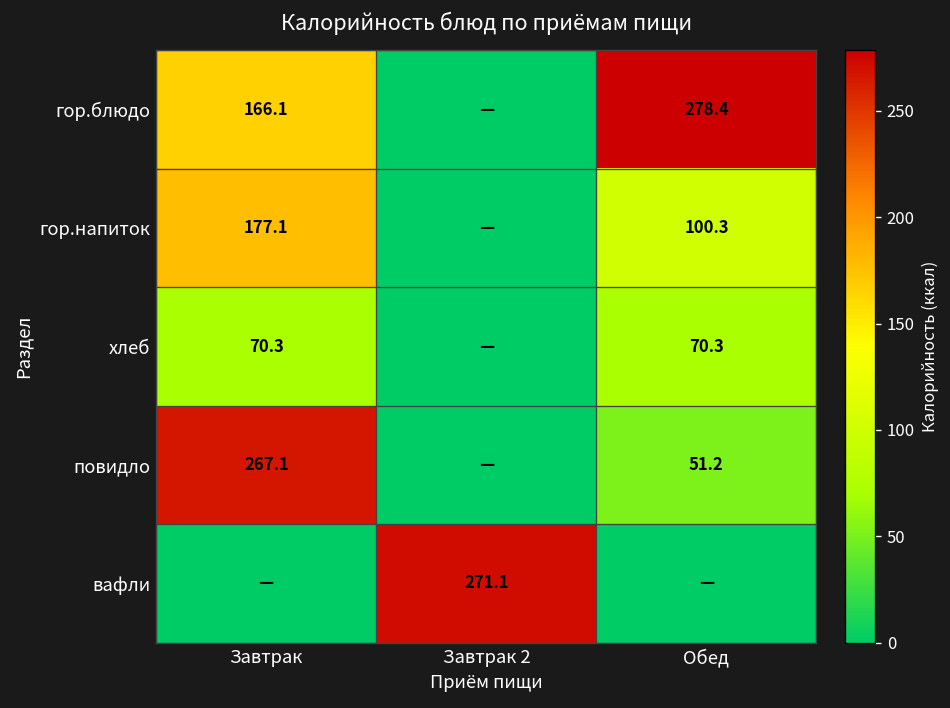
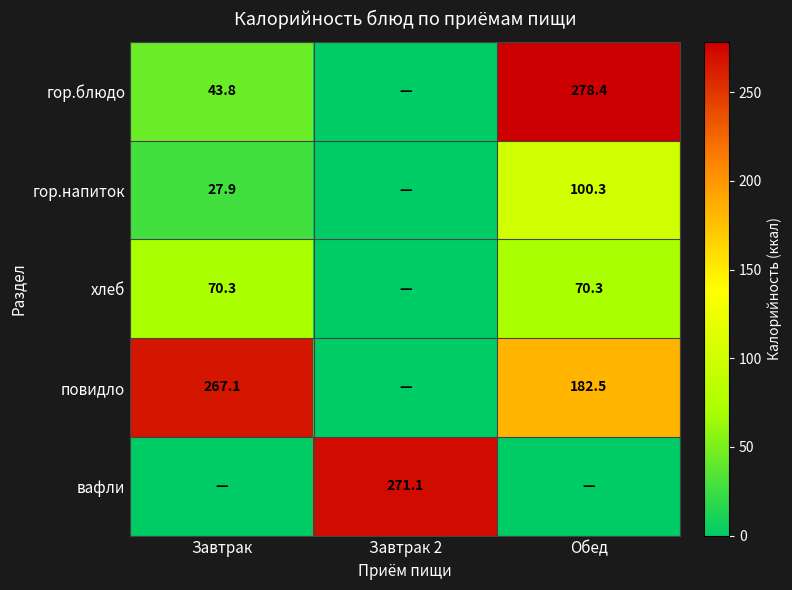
  {
    "гор.блюдо": {
-     "Завтрак": 166.1,
+     "Завтрак": 43.8,
      "Обед": 278.4
    },
    "гор.напиток": {
-     "Завтрак": 177.1,
+     "Завтрак": 27.9,
      "Обед": 100.3
    },
    "хлеб": {
      "Завтрак": 70.3,
      "Обед": 70.3
    },
    "повидло": {
      "Завтрак": 267.1,
-     "Обед": 51.2
+     "Обед": 182.5
    },
    "вафли": {
      "Завтрак 2": 271.1
    }
  }
